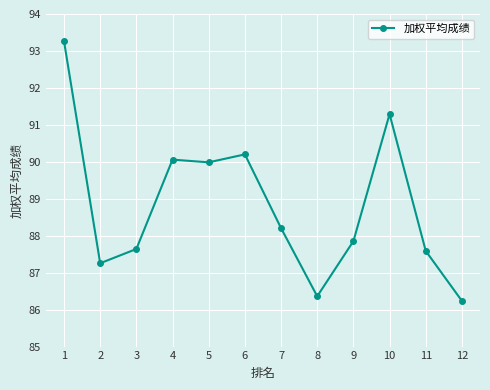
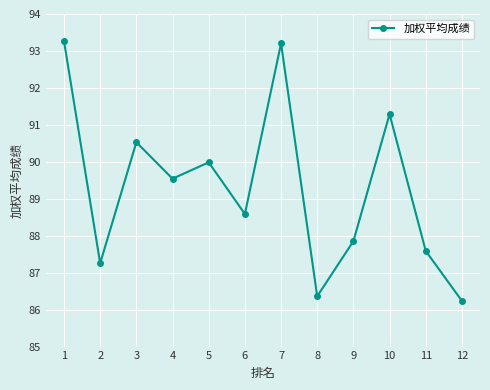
  {
    "1": 93.3,
    "2": 87.3,
-   "3": 87.6,
-   "4": 90.1,
+   "3": 90.5,
+   "4": 89.5,
    "5": 90.0,
-   "6": 90.2,
-   "7": 88.2,
+   "6": 88.6,
+   "7": 93.2,
    "8": 86.4,
    "9": 87.9,
    "10": 91.3,
    "11": 87.6,
    "12": 86.2
  }
